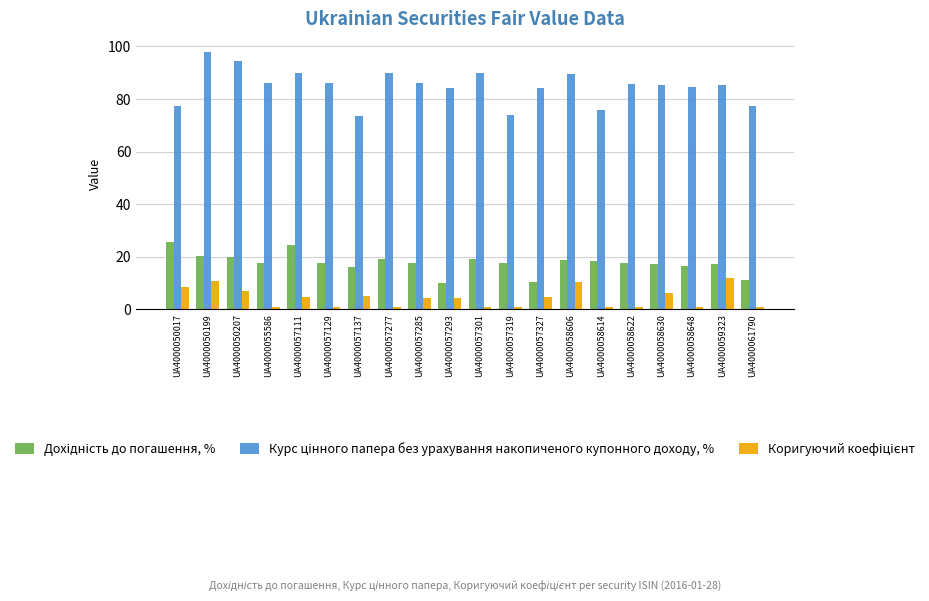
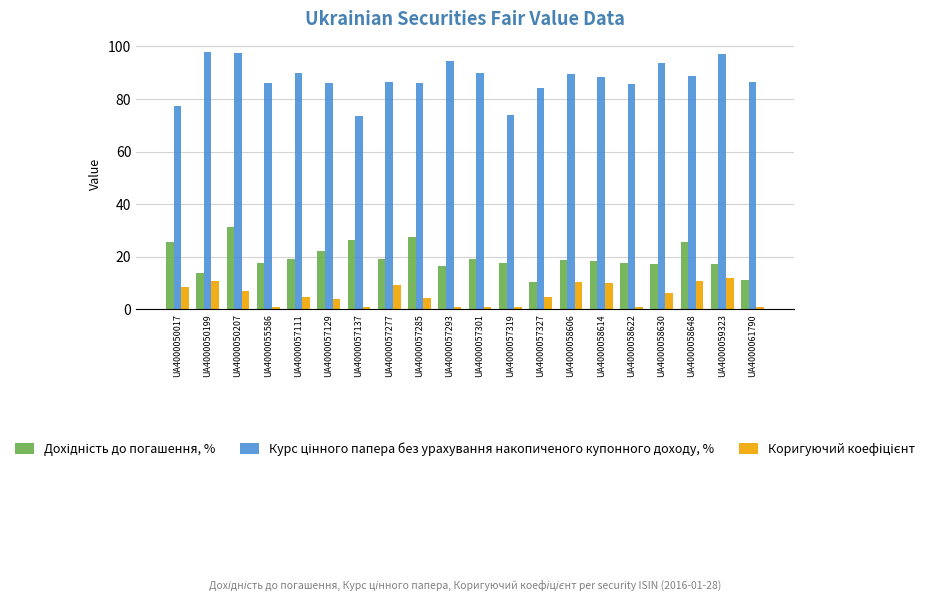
  {
    "Дохідність до погашення, %": {
      "UA4000050017": 26,
-     "UA4000050199": 20,
-     "UA4000050207": 20,
+     "UA4000050199": 14,
+     "UA4000050207": 31,
      "UA4000055586": 18,
-     "UA4000057111": 24,
-     "UA4000057129": 18,
-     "UA4000057137": 16,
+     "UA4000057111": 19,
+     "UA4000057129": 22,
+     "UA4000057137": 26,
      "UA4000057277": 19,
-     "UA4000057285": 18,
-     "UA4000057293": 10,
+     "UA4000057285": 28,
+     "UA4000057293": 16,
      "UA4000057301": 19,
      "UA4000057319": 18,
      "UA4000057327": 10,
      "UA4000058606": 19,
      "UA4000058614": 19,
      "UA4000058622": 17,
      "UA4000058630": 17,
-     "UA4000058648": 17,
+     "UA4000058648": 26,
      "UA4000059323": 17,
      "UA4000061790": 11
    },
    "Курс цінного папера без урахування накопиченого купонного доходу, %": {
      "UA4000050017": 77,
      "UA4000050199": 98,
-     "UA4000050207": 95,
+     "UA4000050207": 98,
      "UA4000055586": 86,
      "UA4000057111": 90,
      "UA4000057129": 86,
      "UA4000057137": 74,
-     "UA4000057277": 90,
+     "UA4000057277": 86,
      "UA4000057285": 86,
-     "UA4000057293": 84,
+     "UA4000057293": 95,
      "UA4000057301": 90,
      "UA4000057319": 74,
      "UA4000057327": 84,
      "UA4000058606": 89,
-     "UA4000058614": 76,
+     "UA4000058614": 88,
      "UA4000058622": 86,
-     "UA4000058630": 85,
-     "UA4000058648": 84,
-     "UA4000059323": 85,
-     "UA4000061790": 77
+     "UA4000058630": 94,
+     "UA4000058648": 89,
+     "UA4000059323": 97,
+     "UA4000061790": 87
    },
    "Коригуючий коефіцієнт": {
      "UA4000050017": 8,
      "UA4000050199": 11,
      "UA4000050207": 7,
      "UA4000057111": 5,
-     "UA4000057129": 1,
-     "UA4000057137": 5,
-     "UA4000057277": 1,
+     "UA4000057129": 4,
+     "UA4000057137": 1,
+     "UA4000057277": 9,
      "UA4000057285": 4,
-     "UA4000057293": 4,
+     "UA4000057293": 1,
      "UA4000057327": 5,
      "UA4000058606": 10,
-     "UA4000058614": 1,
+     "UA4000058614": 10,
      "UA4000058630": 6,
-     "UA4000058648": 1,
+     "UA4000058648": 11,
      "UA4000059323": 12
    }
  }
